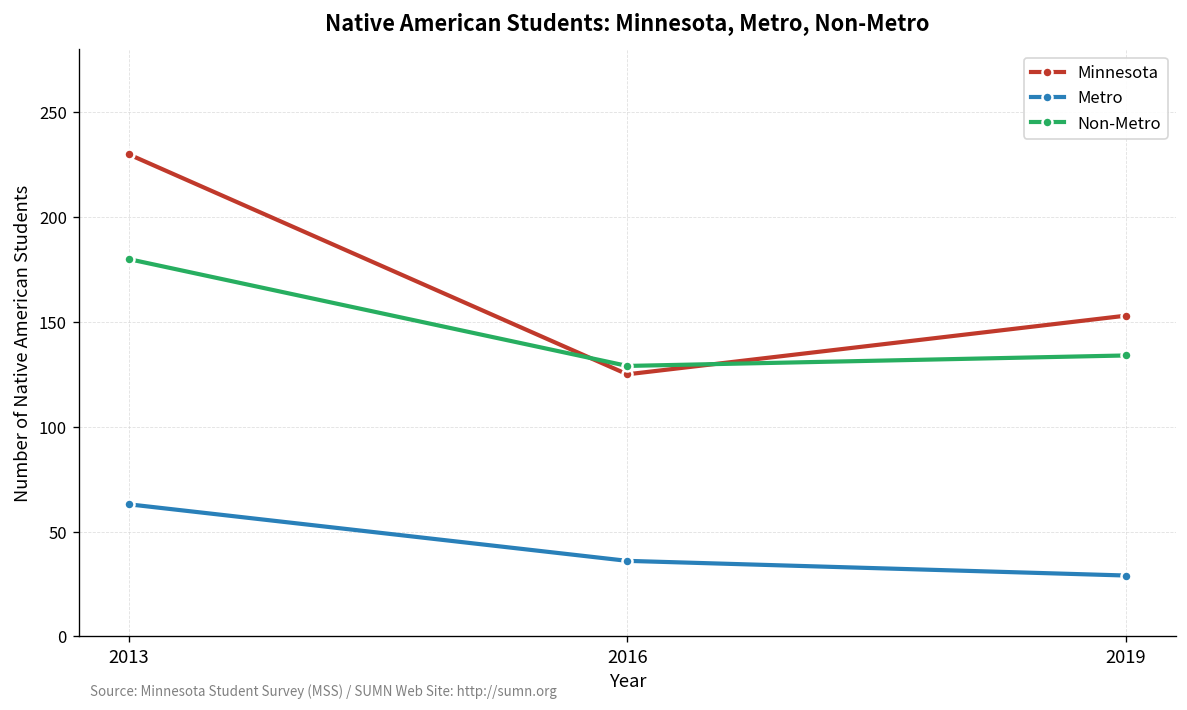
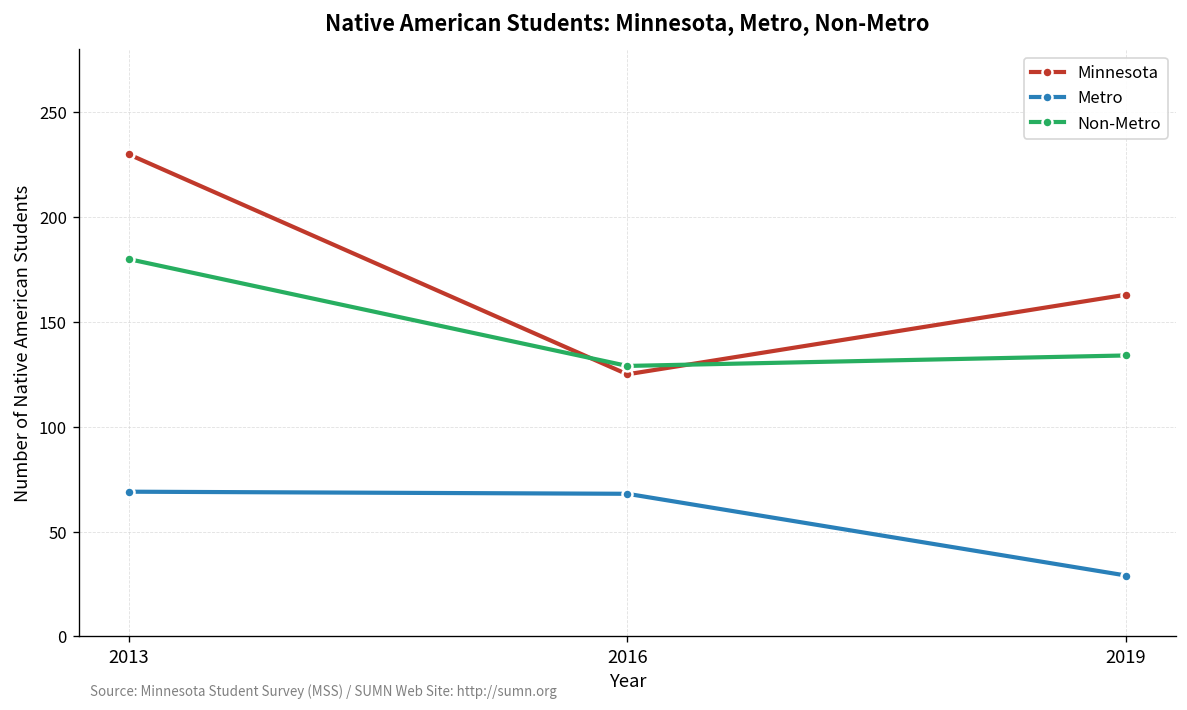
  {
    "Minnesota": {
      "2013": 230,
      "2016": 125,
-     "2019": 153
+     "2019": 163
    },
    "Metro": {
-     "2013": 63,
-     "2016": 36,
+     "2013": 69,
+     "2016": 68,
      "2019": 29
    },
    "Non-Metro": {
      "2013": 180,
      "2016": 129,
      "2019": 134
    }
  }
